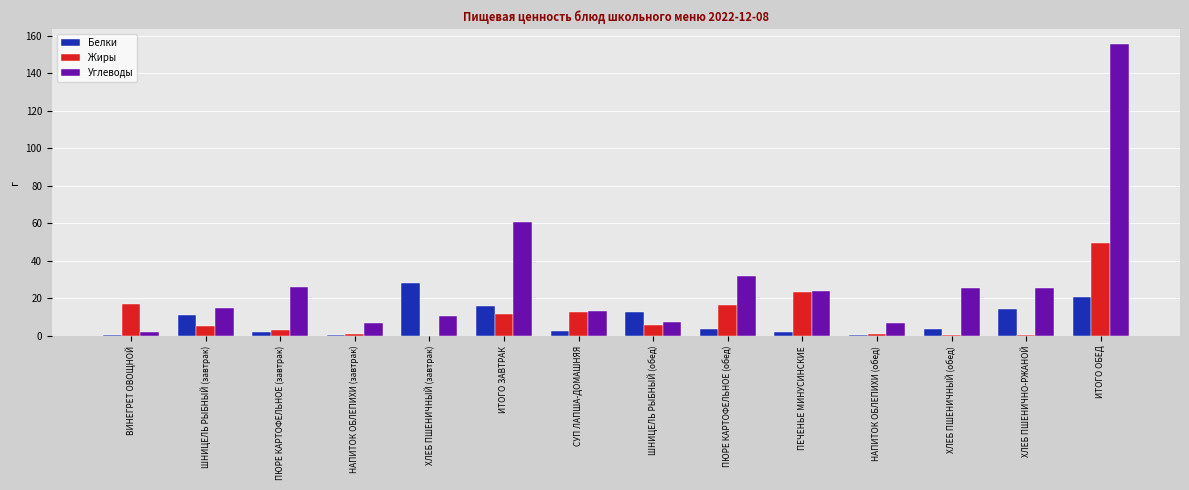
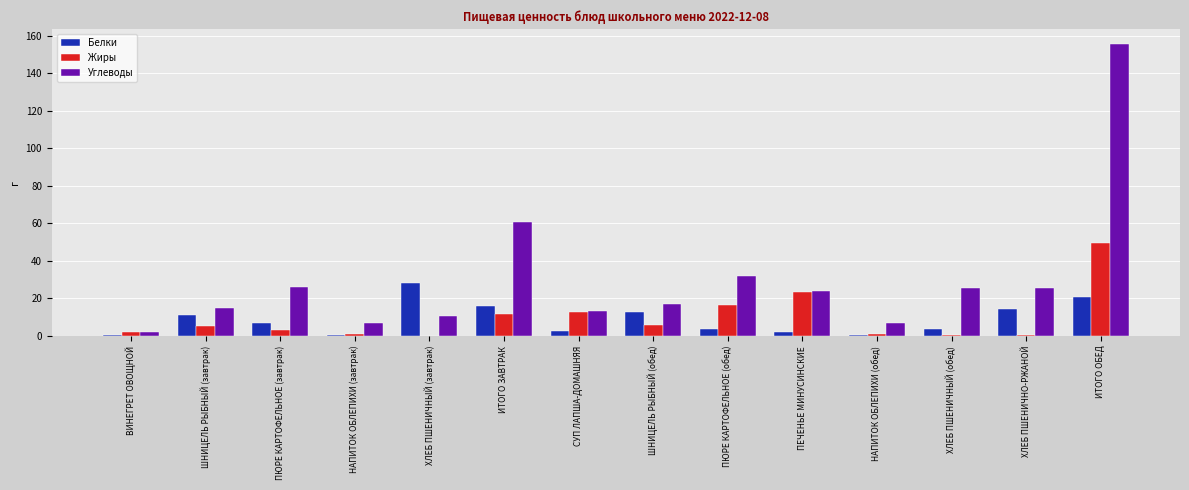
  {
    "Белки": {
      "ШНИЦЕЛЬ РЫБНЫЙ (завтрак)": 11,
-     "ПЮРЕ КАРТОФЕЛЬНОЕ (завтрак)": 2,
+     "ПЮРЕ КАРТОФЕЛЬНОЕ (завтрак)": 7,
      "ХЛЕБ ПШЕНИЧНЫЙ (завтрак)": 28,
      "ИТОГО ЗАВТРАК": 16,
      "СУП ЛАПША-ДОМАШНЯЯ": 3,
      "ШНИЦЕЛЬ РЫБНЫЙ (обед)": 13,
      "ПЮРЕ КАРТОФЕЛЬНОЕ (обед)": 4,
      "ПЕЧЕНЬЕ МИНУСИНСКИЕ": 2,
      "ХЛЕБ ПШЕНИЧНЫЙ (обед)": 4,
      "ХЛЕБ ПШЕНИЧНО-РЖАНОЙ": 14,
      "ИТОГО ОБЕД": 21
    },
    "Жиры": {
-     "ВИНЕГРЕТ ОВОЩНОЙ": 17,
+     "ВИНЕГРЕТ ОВОЩНОЙ": 2,
      "ШНИЦЕЛЬ РЫБНЫЙ (завтрак)": 5,
      "ПЮРЕ КАРТОФЕЛЬНОЕ (завтрак)": 3,
      "ИТОГО ЗАВТРАК": 12,
      "СУП ЛАПША-ДОМАШНЯЯ": 13,
      "ШНИЦЕЛЬ РЫБНЫЙ (обед)": 6,
      "ПЮРЕ КАРТОФЕЛЬНОЕ (обед)": 16,
      "ПЕЧЕНЬЕ МИНУСИНСКИЕ": 24,
      "ИТОГО ОБЕД": 50
    },
    "Углеводы": {
      "ВИНЕГРЕТ ОВОЩНОЙ": 2,
      "ШНИЦЕЛЬ РЫБНЫЙ (завтрак)": 15,
      "ПЮРЕ КАРТОФЕЛЬНОЕ (завтрак)": 26,
      "НАПИТОК ОБЛЕПИХИ (завтрак)": 7,
      "ХЛЕБ ПШЕНИЧНЫЙ (завтрак)": 11,
      "ИТОГО ЗАВТРАК": 61,
      "СУП ЛАПША-ДОМАШНЯЯ": 13,
-     "ШНИЦЕЛЬ РЫБНЫЙ (обед)": 8,
+     "ШНИЦЕЛЬ РЫБНЫЙ (обед)": 17,
      "ПЮРЕ КАРТОФЕЛЬНОЕ (обед)": 32,
      "ПЕЧЕНЬЕ МИНУСИНСКИЕ": 24,
      "НАПИТОК ОБЛЕПИХИ (обед)": 7,
      "ХЛЕБ ПШЕНИЧНЫЙ (обед)": 26,
      "ХЛЕБ ПШЕНИЧНО-РЖАНОЙ": 26,
      "ИТОГО ОБЕД": 156
    }
  }
